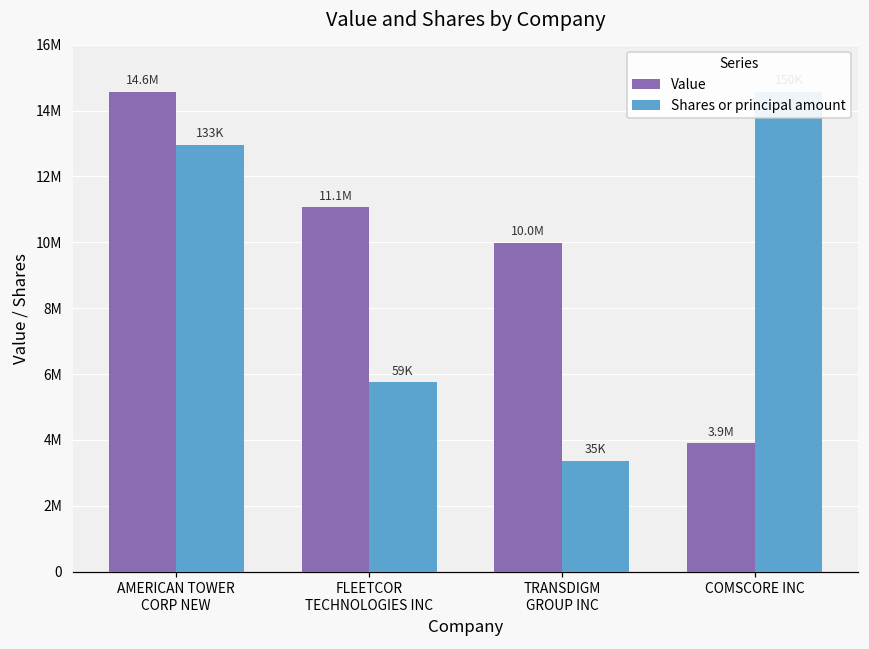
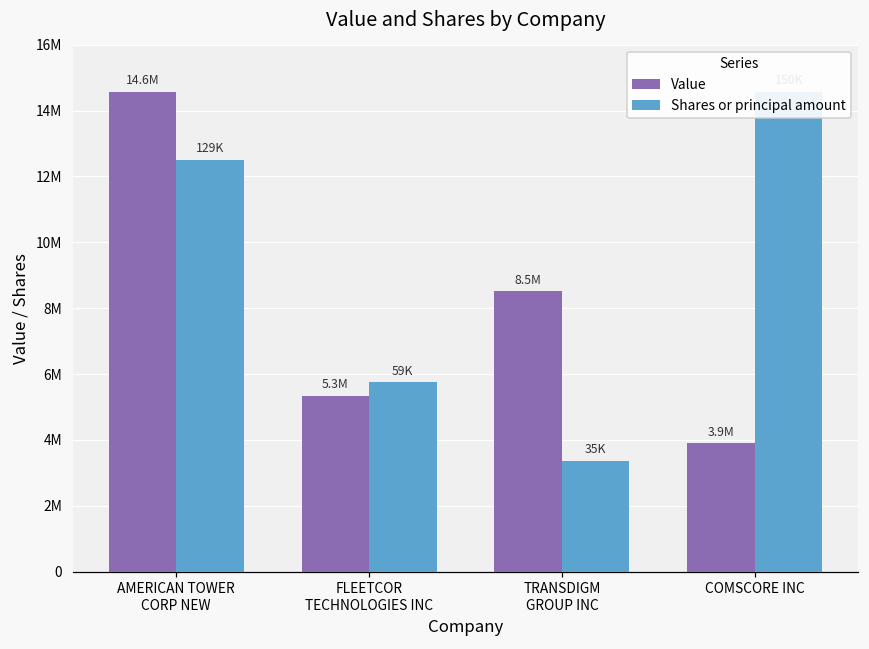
  {
    "Value": {
      "AMERICAN TOWER CORP NEW": "14.6M",
-     "FLEETCOR TECHNOLOGIES INC": "11.1M",
-     "TRANSDIGM GROUP INC": "10.0M",
+     "FLEETCOR TECHNOLOGIES INC": "5.3M",
+     "TRANSDIGM GROUP INC": "8.5M",
      "COMSCORE INC": "3.9M"
    },
    "Shares or principal amount": {
-     "AMERICAN TOWER CORP NEW": "133K"
+     "AMERICAN TOWER CORP NEW": "129K"
    }
  }
